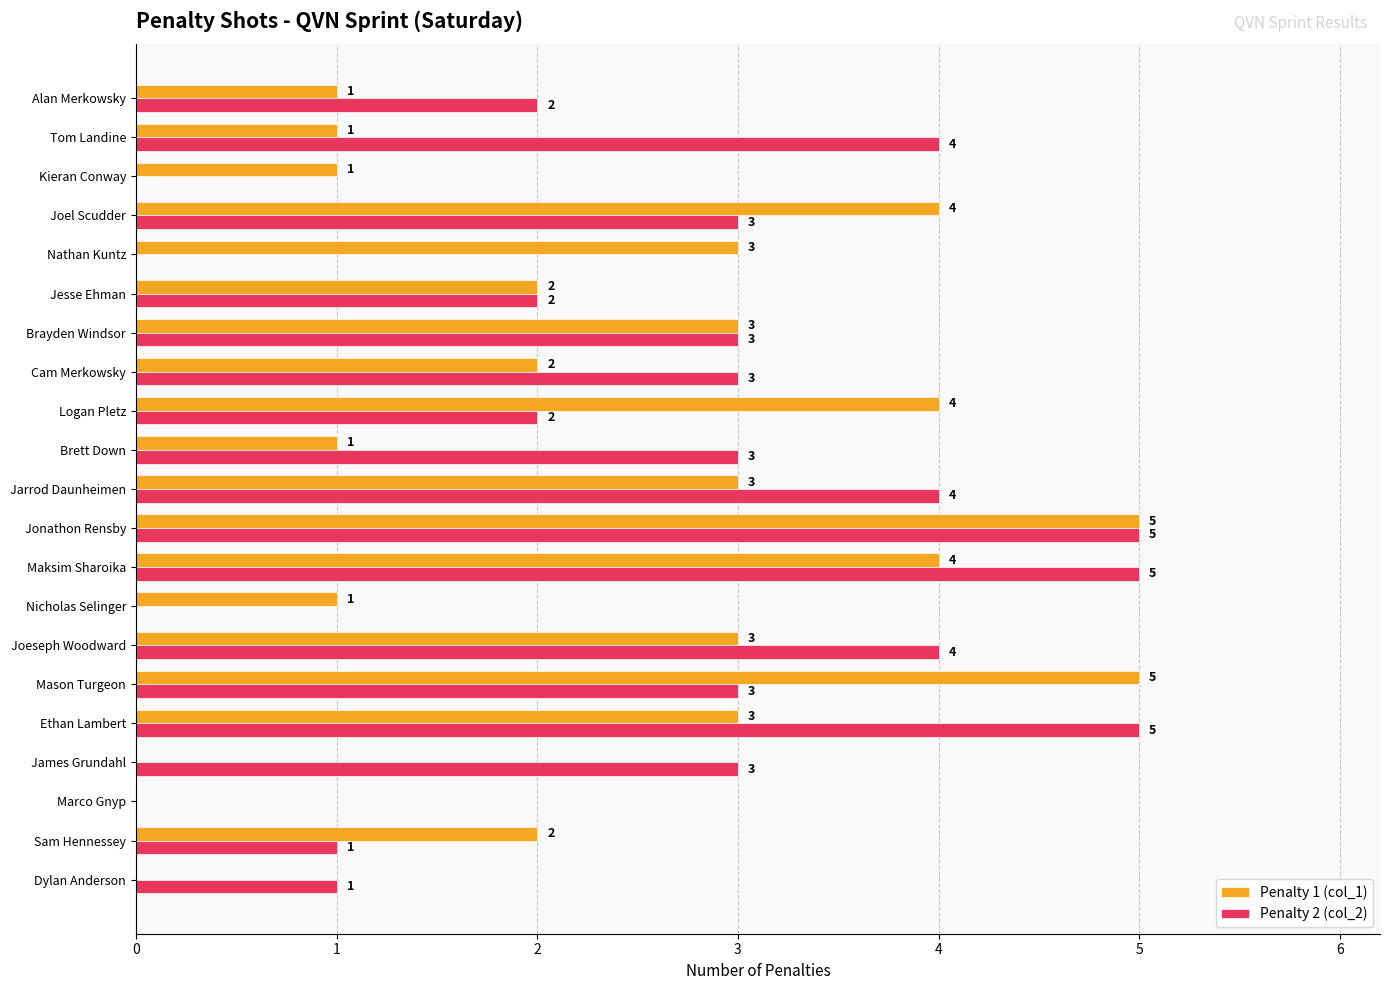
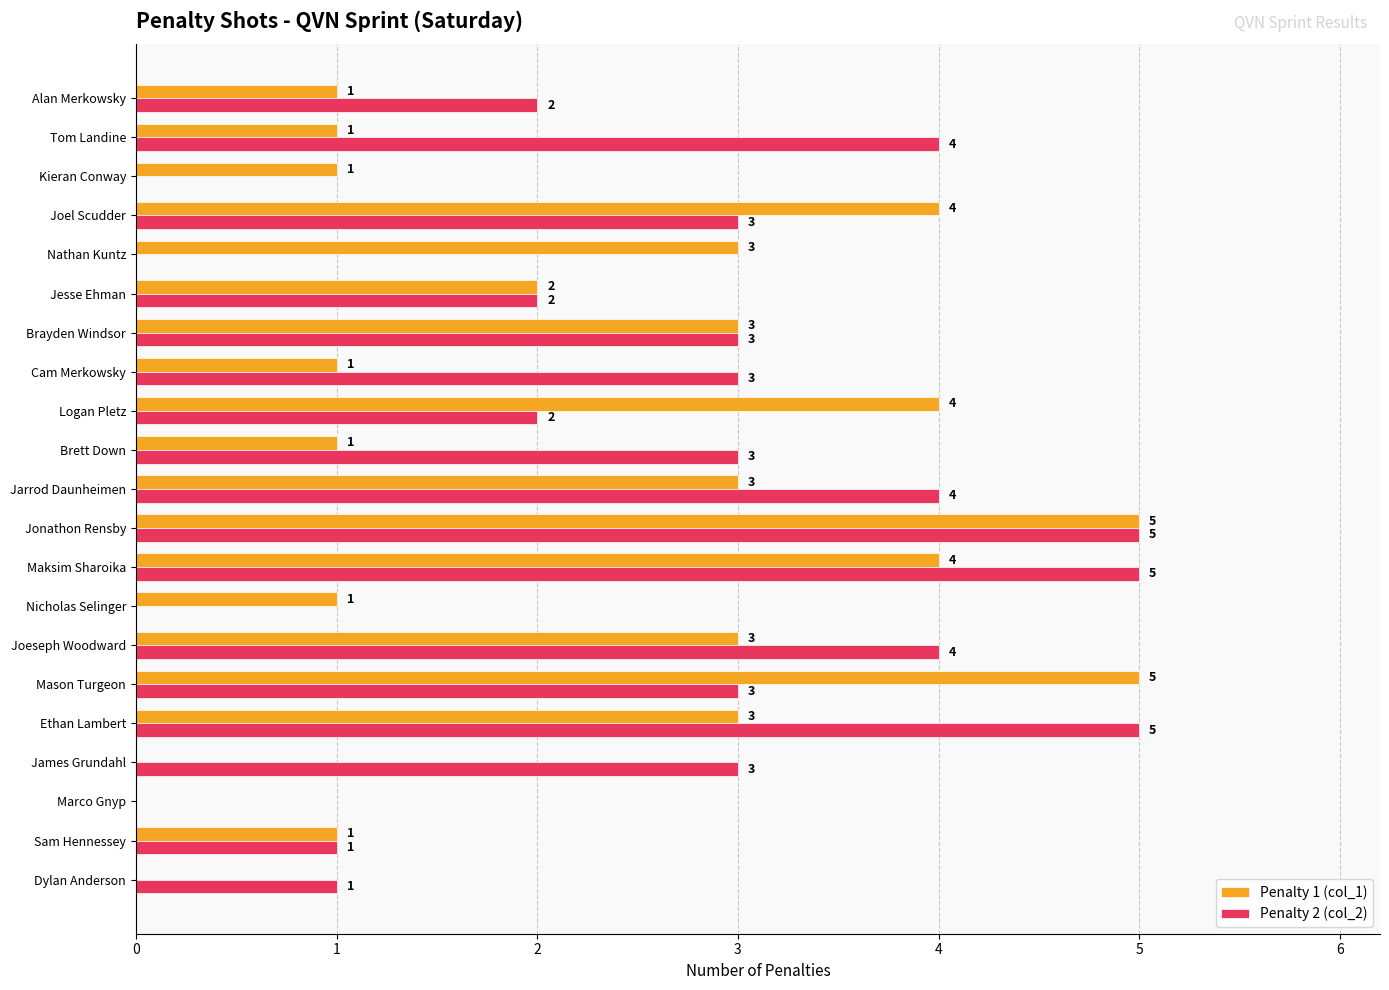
  {
    "Penalty 1 (col_1)": {
      "Alan Merkowsky": 1,
      "Tom Landine": 1,
      "Kieran Conway": 1,
      "Joel Scudder": 4,
      "Nathan Kuntz": 3,
      "Jesse Ehman": 2,
      "Brayden Windsor": 3,
-     "Cam Merkowsky": 2,
+     "Cam Merkowsky": 1,
      "Logan Pletz": 4,
      "Brett Down": 1,
      "Jarrod Daunheimen": 3,
      "Jonathon Rensby": 5,
      "Maksim Sharoika": 4,
      "Nicholas Selinger": 1,
      "Joeseph Woodward": 3,
      "Mason Turgeon": 5,
      "Ethan Lambert": 3,
-     "Sam Hennessey": 2
+     "Sam Hennessey": 1
    },
    "Penalty 2 (col_2)": {
      "Alan Merkowsky": 2,
      "Tom Landine": 4,
      "Joel Scudder": 3,
      "Jesse Ehman": 2,
      "Brayden Windsor": 3,
      "Cam Merkowsky": 3,
      "Logan Pletz": 2,
      "Brett Down": 3,
      "Jarrod Daunheimen": 4,
      "Jonathon Rensby": 5,
      "Maksim Sharoika": 5,
      "Joeseph Woodward": 4,
      "Mason Turgeon": 3,
      "Ethan Lambert": 5,
      "James Grundahl": 3,
      "Sam Hennessey": 1,
      "Dylan Anderson": 1
    }
  }
